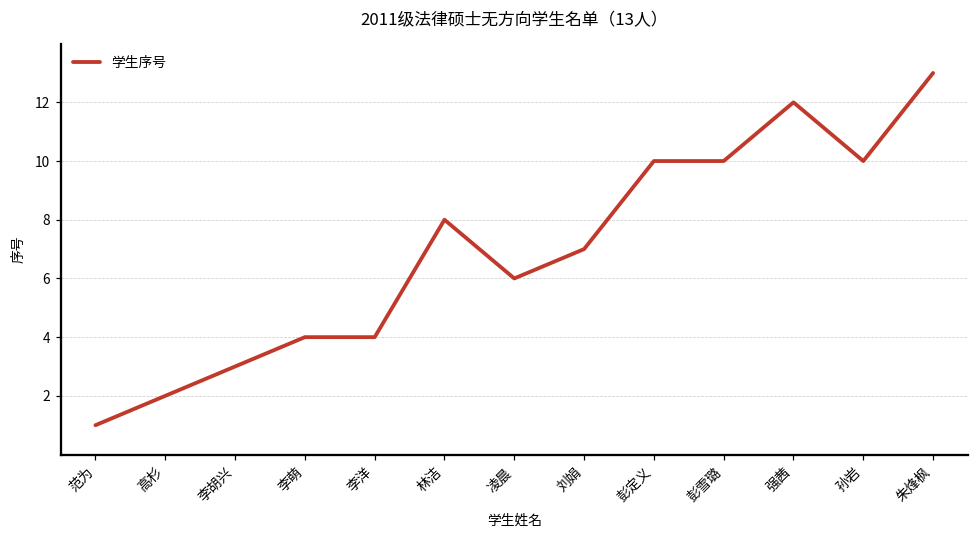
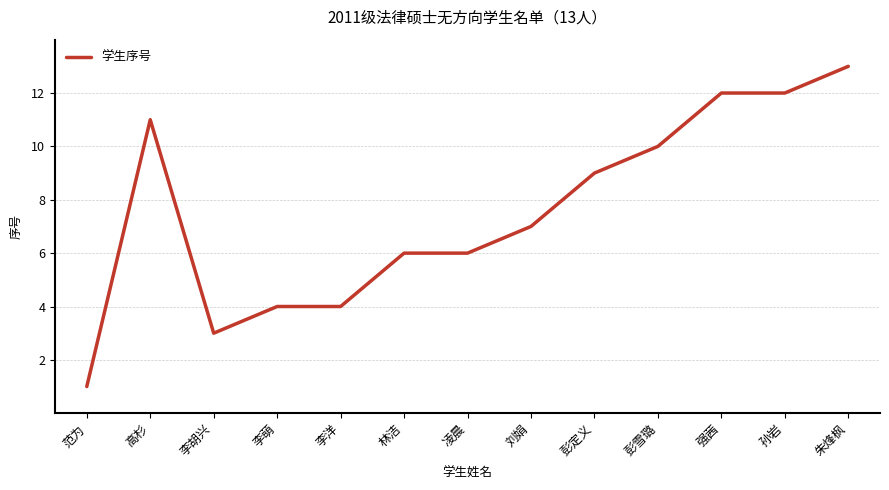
  {
    "范为": 1,
-   "高杉": 2,
+   "高杉": 11,
    "李胡兴": 3,
    "李萌": 4,
    "李洋": 4,
-   "林洁": 8,
+   "林洁": 6,
    "凌晨": 6,
    "刘娟": 7,
-   "彭定义": 10,
+   "彭定义": 9,
    "彭雪璐": 10,
    "强茜": 12,
-   "孙岩": 10,
+   "孙岩": 12,
    "朱烽枫": 13
  }
